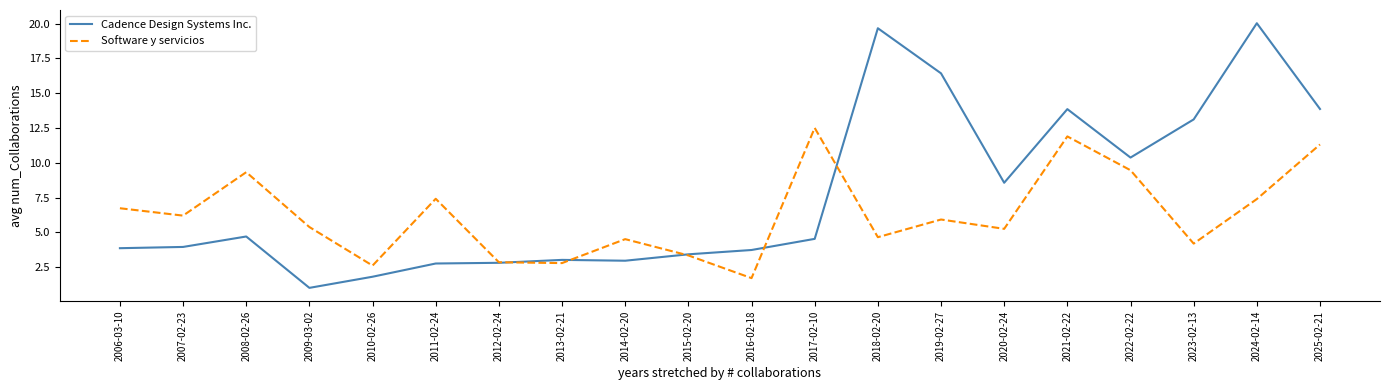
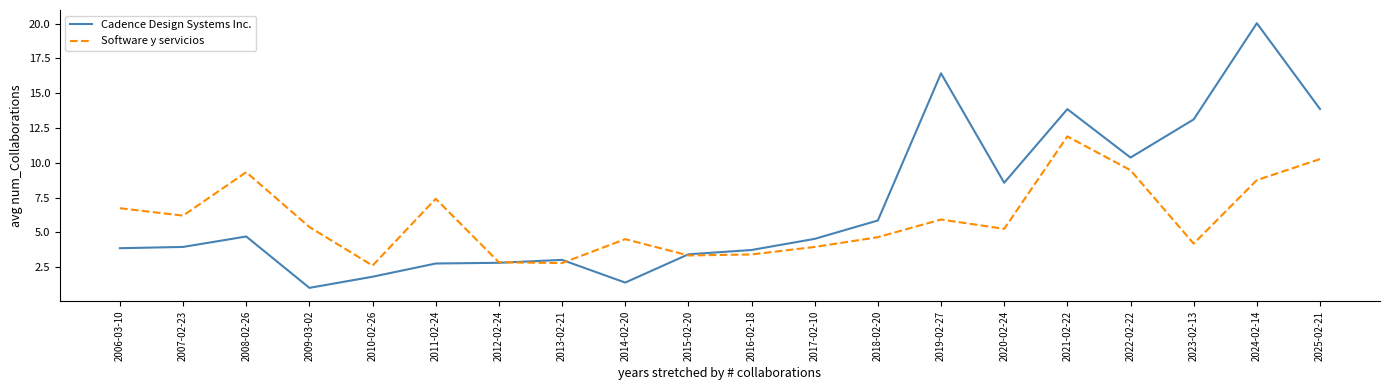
  {
    "Cadence Design Systems Inc.": {
      "2006-03-10": 3.9,
      "2007-02-23": 4.0,
      "2008-02-26": 4.7,
      "2009-03-02": 1.0,
      "2010-02-26": 1.8,
      "2011-02-24": 2.8,
      "2013-02-21": 3.0,
-     "2014-02-20": 3.0,
+     "2014-02-20": 1.4,
      "2016-02-18": 3.7,
      "2017-02-10": 4.5,
-     "2018-02-20": 19.7,
+     "2018-02-20": 5.9,
      "2019-02-27": 16.4,
      "2020-02-24": 8.6,
      "2021-02-22": 13.9,
      "2022-02-22": 10.4,
      "2023-02-13": 13.1,
      "2024-02-14": 20.0,
      "2025-02-21": 13.9
    },
    "Software y servicios": {
      "2006-03-10": 6.7,
      "2007-02-23": 6.2,
      "2008-02-26": 9.3,
      "2009-03-02": 5.4,
      "2010-02-26": 2.6,
      "2011-02-24": 7.4,
      "2013-02-21": 2.8,
      "2014-02-20": 4.5,
-     "2016-02-18": 1.7,
-     "2017-02-10": 12.5,
+     "2016-02-18": 3.4,
+     "2017-02-10": 4.0,
      "2018-02-20": 4.7,
      "2019-02-27": 5.9,
      "2020-02-24": 5.3,
      "2021-02-22": 11.9,
      "2022-02-22": 9.5,
      "2023-02-13": 4.2,
-     "2024-02-14": 7.4,
-     "2025-02-21": 11.3
+     "2024-02-14": 8.8,
+     "2025-02-21": 10.3
    }
  }
